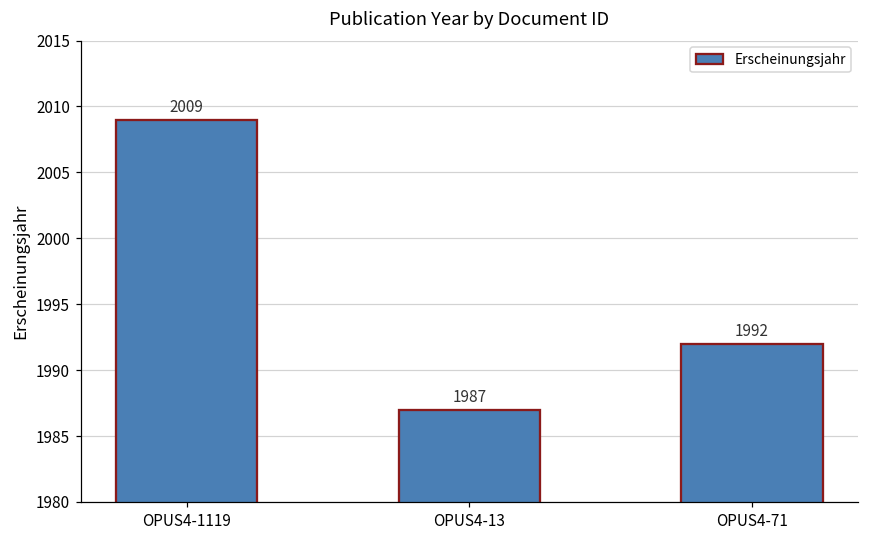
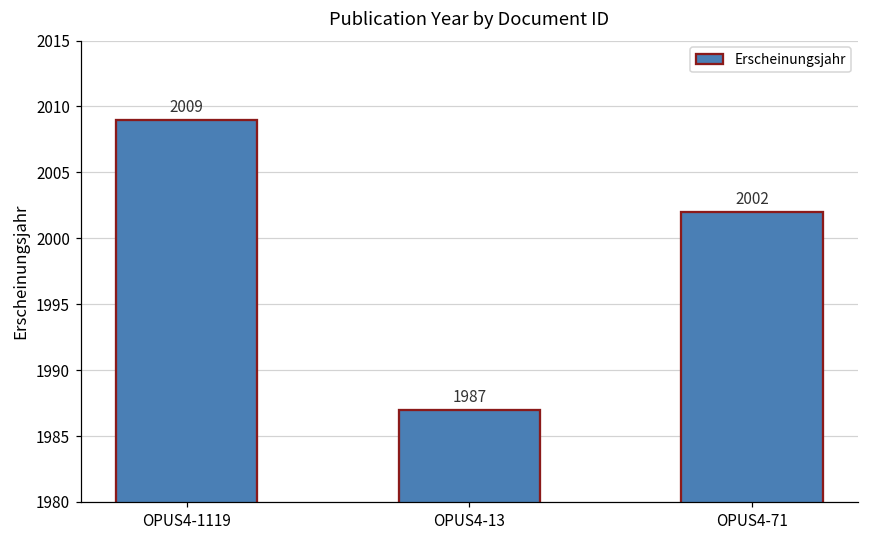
  {
    "OPUS4-1119": 2009,
    "OPUS4-13": 1987,
-   "OPUS4-71": 1992
+   "OPUS4-71": 2002
  }
